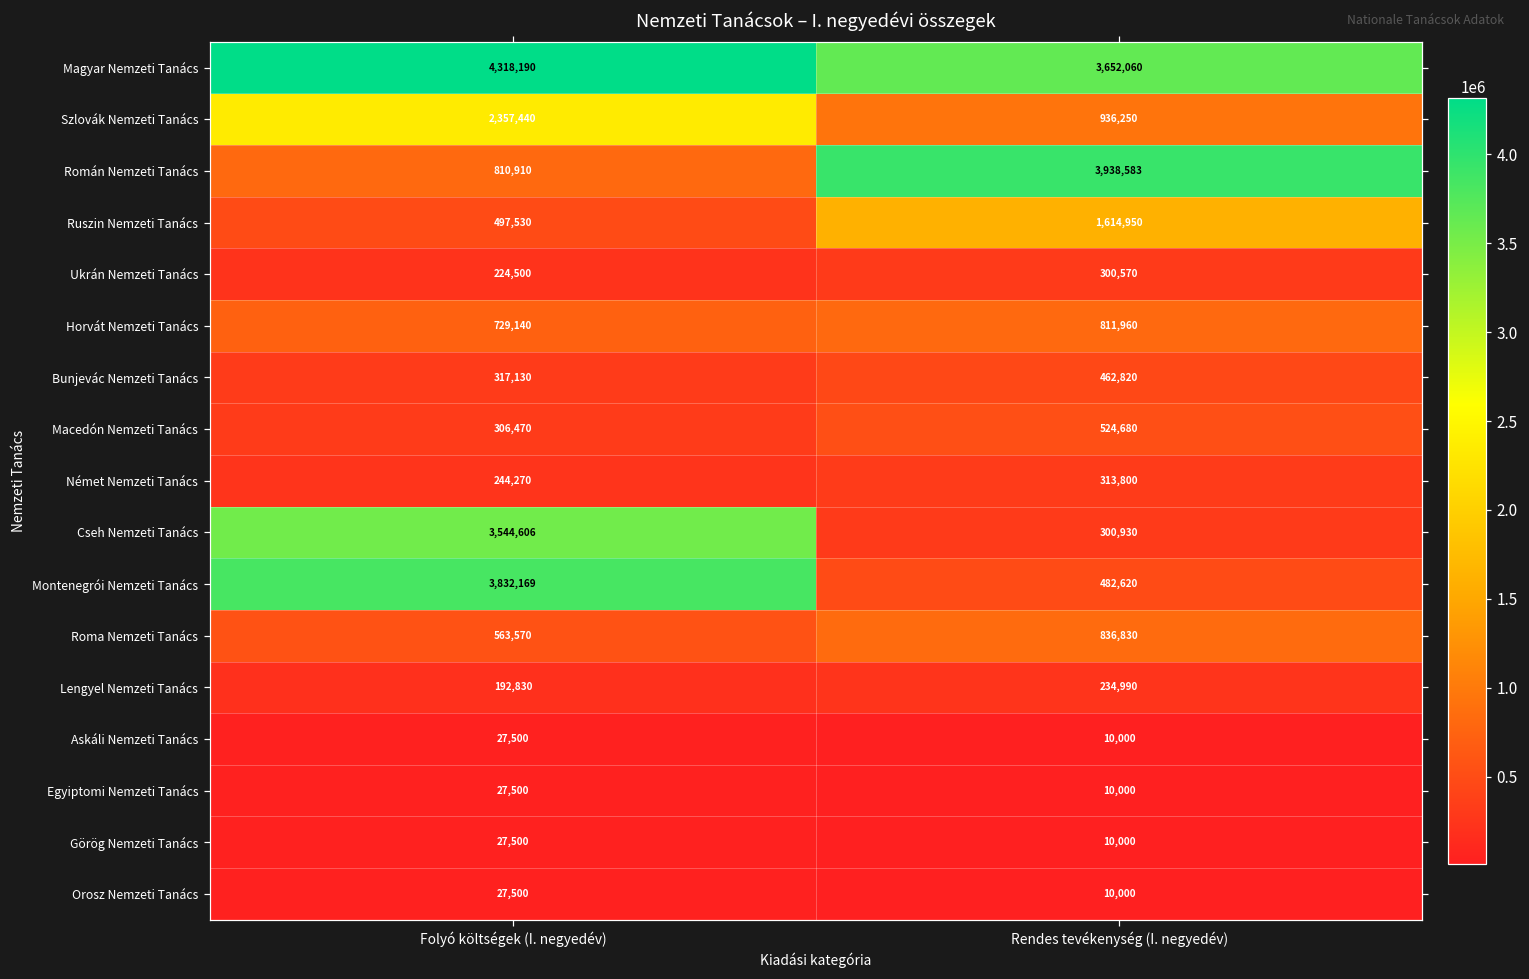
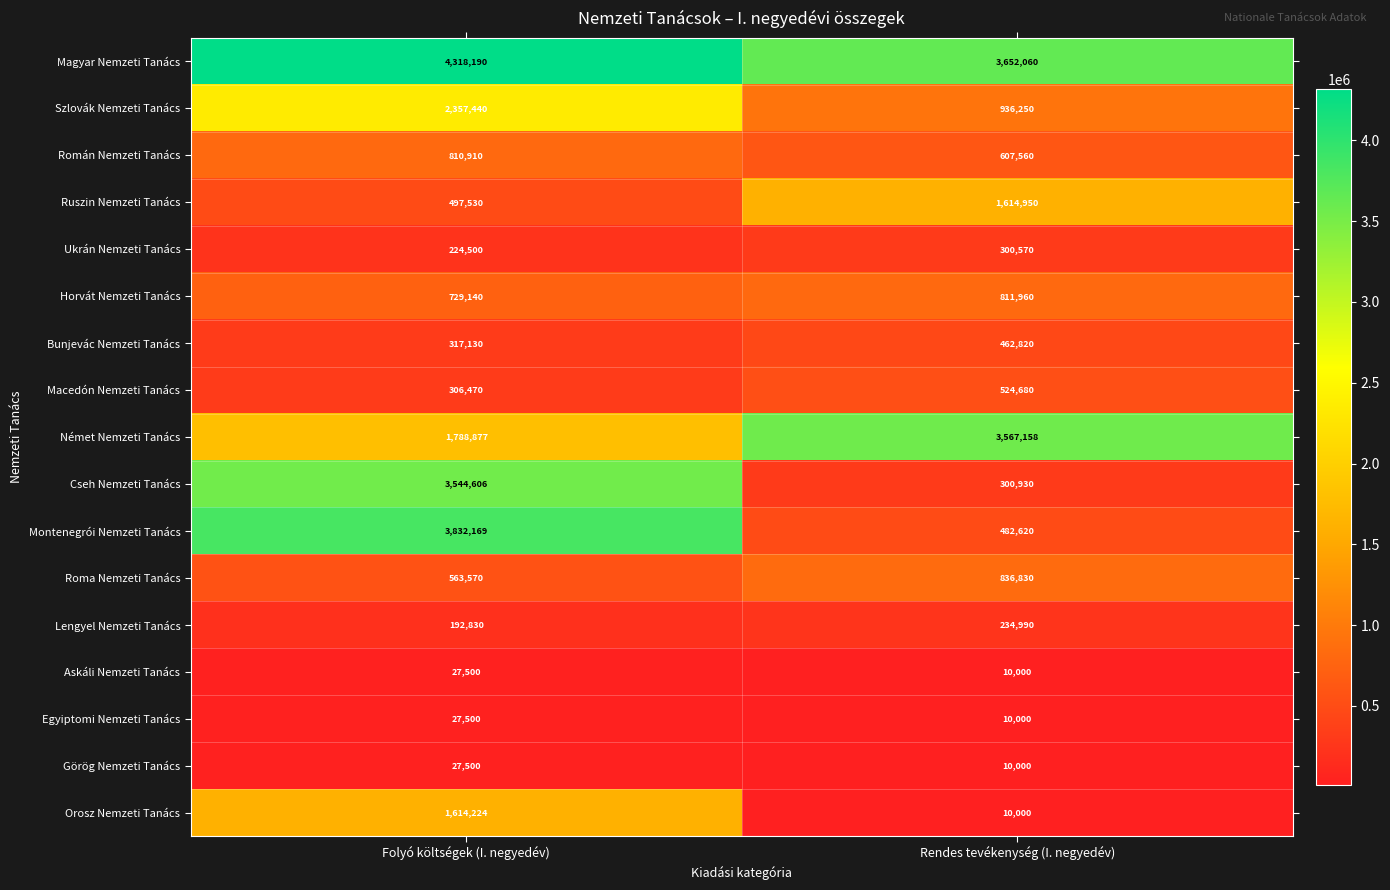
  {
    "Magyar Nemzeti Tanács": {
      "Folyó költségek (I. negyedév)": "4,318,190",
      "Rendes tevékenység (I. negyedév)": "3,652,060"
    },
    "Szlovák Nemzeti Tanács": {
      "Folyó költségek (I. negyedév)": "2,357,440",
      "Rendes tevékenység (I. negyedév)": "936,250"
    },
    "Román Nemzeti Tanács": {
      "Folyó költségek (I. negyedév)": "810,910",
-     "Rendes tevékenység (I. negyedév)": "3,938,583"
+     "Rendes tevékenység (I. negyedév)": "607,560"
    },
    "Ruszin Nemzeti Tanács": {
      "Folyó költségek (I. negyedév)": "497,530",
      "Rendes tevékenység (I. negyedév)": "1,614,950"
    },
    "Ukrán Nemzeti Tanács": {
      "Folyó költségek (I. negyedév)": "224,500",
      "Rendes tevékenység (I. negyedév)": "300,570"
    },
    "Horvát Nemzeti Tanács": {
      "Folyó költségek (I. negyedév)": "729,140",
      "Rendes tevékenység (I. negyedév)": "811,960"
    },
    "Bunjevác Nemzeti Tanács": {
      "Folyó költségek (I. negyedév)": "317,130",
      "Rendes tevékenység (I. negyedév)": "462,820"
    },
    "Macedón Nemzeti Tanács": {
      "Folyó költségek (I. negyedév)": "306,470",
      "Rendes tevékenység (I. negyedév)": "524,680"
    },
    "Német Nemzeti Tanács": {
-     "Folyó költségek (I. negyedév)": "244,270",
-     "Rendes tevékenység (I. negyedév)": "313,800"
+     "Folyó költségek (I. negyedév)": "1,788,877",
+     "Rendes tevékenység (I. negyedév)": "3,567,158"
    },
    "Cseh Nemzeti Tanács": {
      "Folyó költségek (I. negyedév)": "3,544,606",
      "Rendes tevékenység (I. negyedév)": "300,930"
    },
    "Montenegrói Nemzeti Tanács": {
      "Folyó költségek (I. negyedév)": "3,832,169",
      "Rendes tevékenység (I. negyedév)": "482,620"
    },
    "Roma Nemzeti Tanács": {
      "Folyó költségek (I. negyedév)": "563,570",
      "Rendes tevékenység (I. negyedév)": "836,830"
    },
    "Lengyel Nemzeti Tanács": {
      "Folyó költségek (I. negyedév)": "192,830",
      "Rendes tevékenység (I. negyedév)": "234,990"
    },
    "Askáli Nemzeti Tanács": {
      "Folyó költségek (I. negyedév)": "27,500",
      "Rendes tevékenység (I. negyedév)": "10,000"
    },
    "Egyiptomi Nemzeti Tanács": {
      "Folyó költségek (I. negyedév)": "27,500",
      "Rendes tevékenység (I. negyedév)": "10,000"
    },
    "Görög Nemzeti Tanács": {
      "Folyó költségek (I. negyedév)": "27,500",
      "Rendes tevékenység (I. negyedév)": "10,000"
    },
    "Orosz Nemzeti Tanács": {
-     "Folyó költségek (I. negyedév)": "27,500",
+     "Folyó költségek (I. negyedév)": "1,614,224",
      "Rendes tevékenység (I. negyedév)": "10,000"
    }
  }
